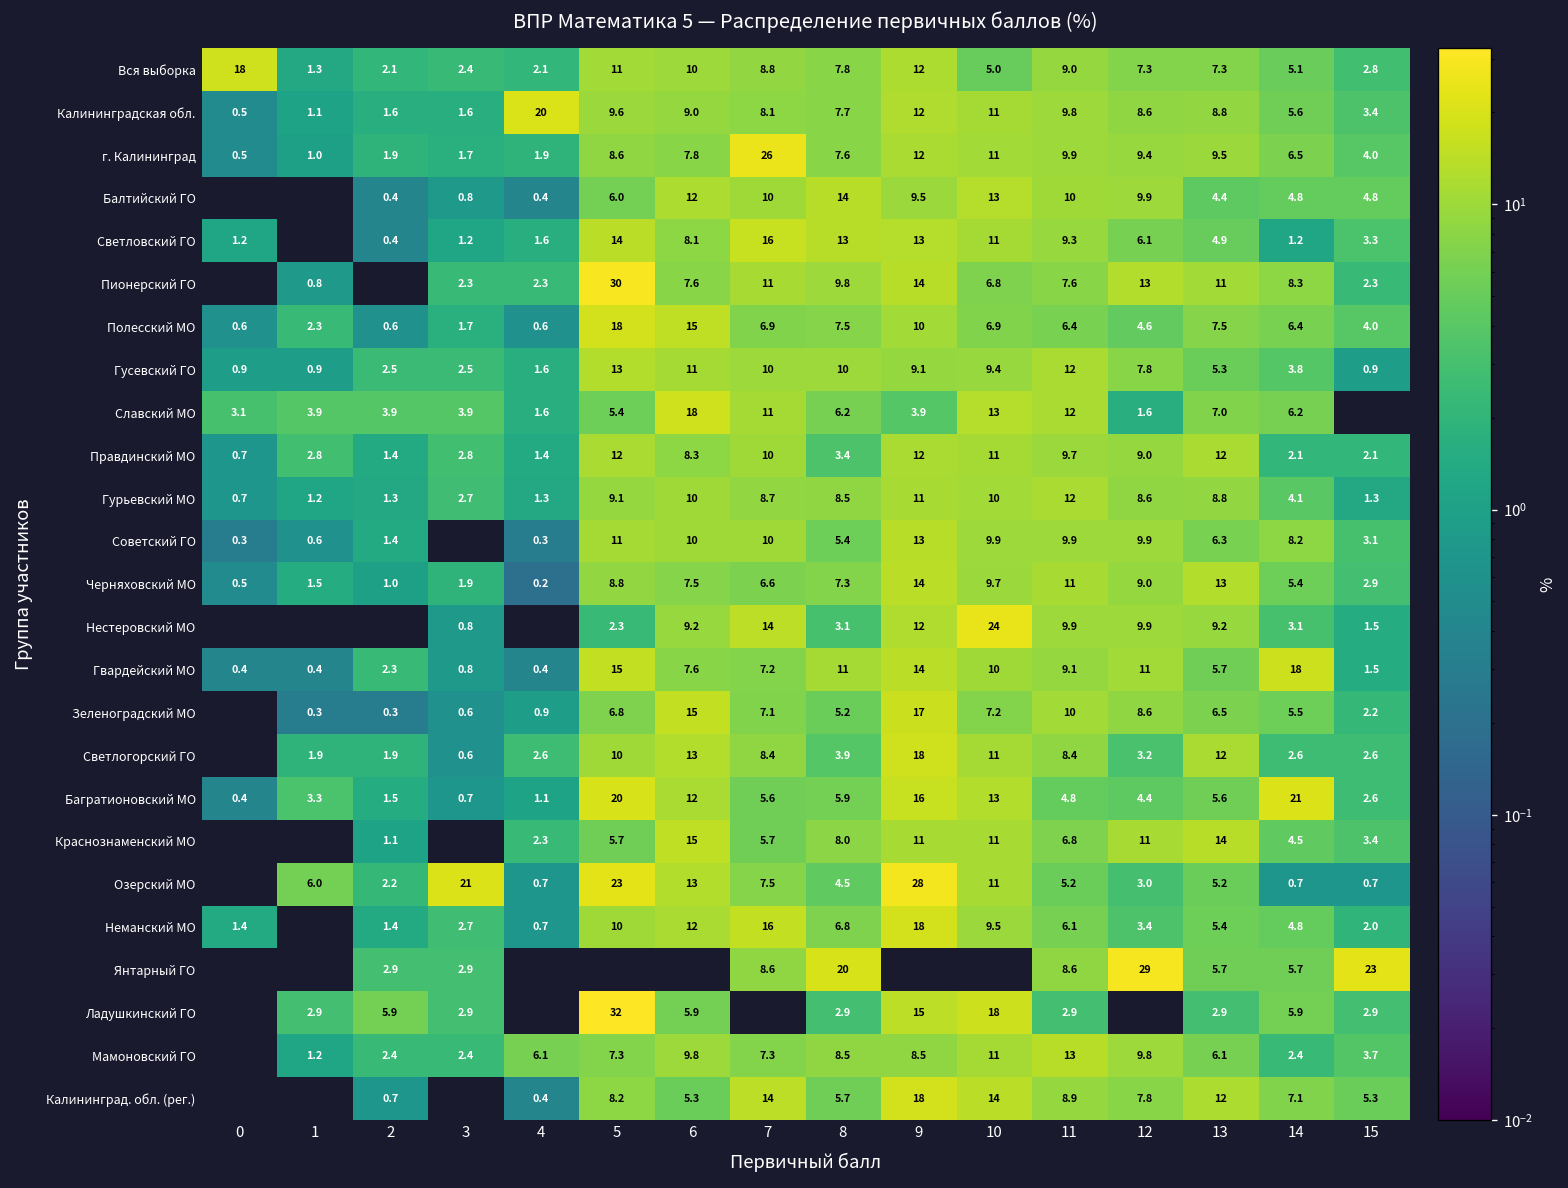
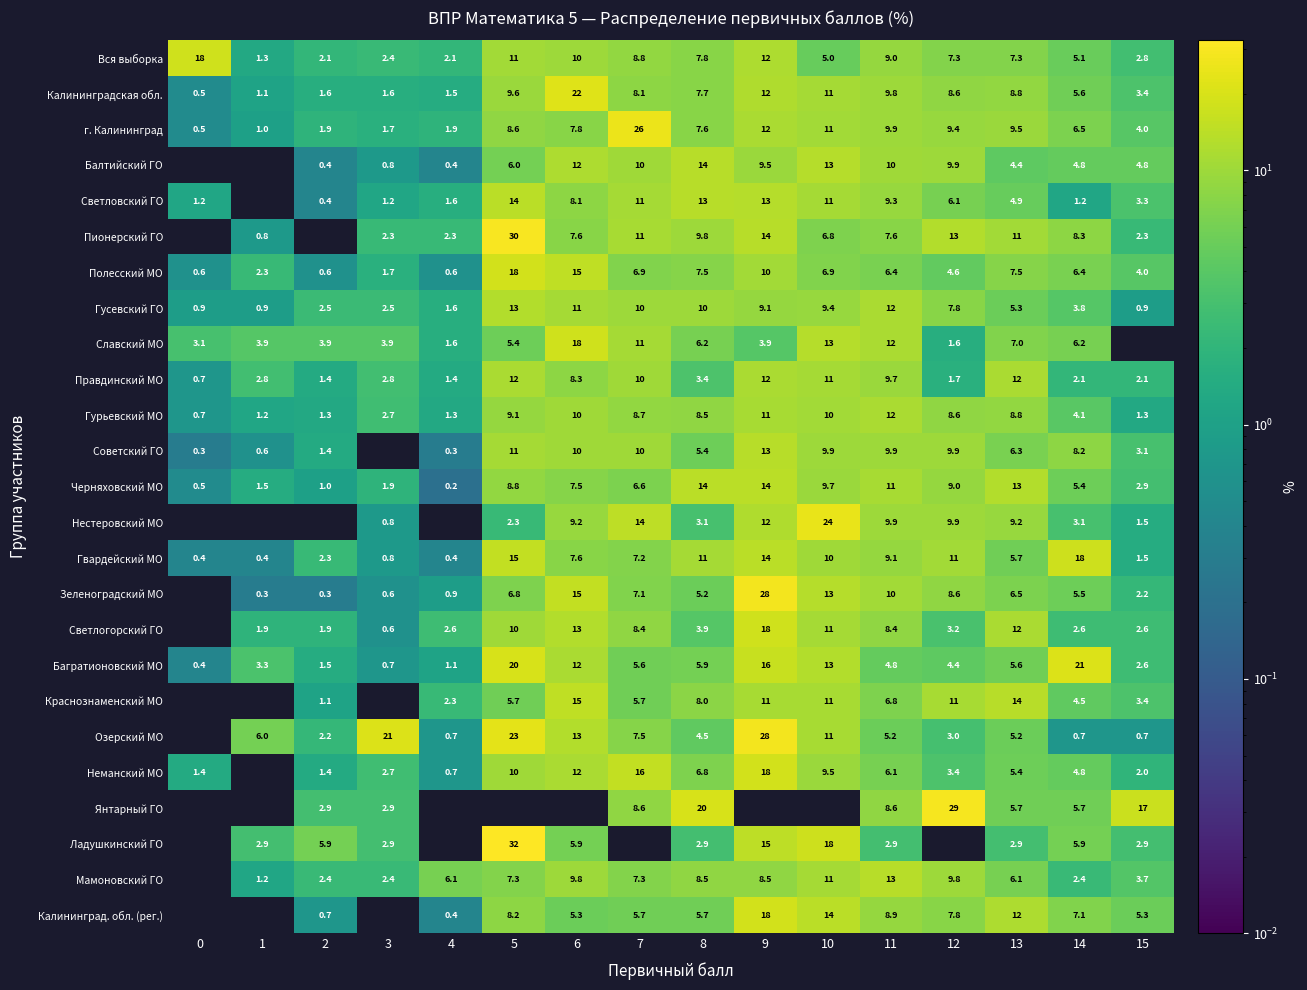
  {
    "Калининградская обл.": {
      "0": 0.5,
      "1": 1.1,
      "2": 1.6,
      "3": 1.6,
-     "4": 20,
+     "4": 1.5,
      "5": 9.6,
-     "6": 9.0,
+     "6": 22,
      "7": 8.1,
      "8": 7.7,
      "9": 12,
      "10": 11,
      "11": 9.8,
      "12": 8.6,
      "13": 8.8,
      "14": 5.6,
      "15": 3.4
    },
    "Светловский ГО": {
      "0": 1.2,
      "2": 0.4,
      "3": 1.2,
      "4": 1.6,
      "5": 14,
      "6": 8.1,
-     "7": 16,
+     "7": 11,
      "8": 13,
      "9": 13,
      "10": 11,
      "11": 9.3,
      "12": 6.1,
      "13": 4.9,
      "14": 1.2,
      "15": 3.3
    },
    "Правдинский МО": {
      "0": 0.7,
      "1": 2.8,
      "2": 1.4,
      "3": 2.8,
      "4": 1.4,
      "5": 12,
      "6": 8.3,
      "7": 10,
      "8": 3.4,
      "9": 12,
      "10": 11,
      "11": 9.7,
-     "12": 9.0,
+     "12": 1.7,
      "13": 12,
      "14": 2.1,
      "15": 2.1
    },
    "Черняховский МО": {
      "0": 0.5,
      "1": 1.5,
      "2": 1.0,
      "3": 1.9,
      "4": 0.2,
      "5": 8.8,
      "6": 7.5,
      "7": 6.6,
-     "8": 7.3,
+     "8": 14,
      "9": 14,
      "10": 9.7,
      "11": 11,
      "12": 9.0,
      "13": 13,
      "14": 5.4,
      "15": 2.9
    },
    "Зеленоградский МО": {
      "1": 0.3,
      "2": 0.3,
      "3": 0.6,
      "4": 0.9,
      "5": 6.8,
      "6": 15,
      "7": 7.1,
      "8": 5.2,
-     "9": 17,
-     "10": 7.2,
+     "9": 28,
+     "10": 13,
      "11": 10,
      "12": 8.6,
      "13": 6.5,
      "14": 5.5,
      "15": 2.2
    },
    "Янтарный ГО": {
      "2": 2.9,
      "3": 2.9,
      "7": 8.6,
      "8": 20,
      "11": 8.6,
      "12": 29,
      "13": 5.7,
      "14": 5.7,
-     "15": 23
+     "15": 17
    },
    "Калининград. обл. (рег.)": {
      "2": 0.7,
      "4": 0.4,
      "5": 8.2,
      "6": 5.3,
-     "7": 14,
+     "7": 5.7,
      "8": 5.7,
      "9": 18,
      "10": 14,
      "11": 8.9,
      "12": 7.8,
      "13": 12,
      "14": 7.1,
      "15": 5.3
    }
  }
